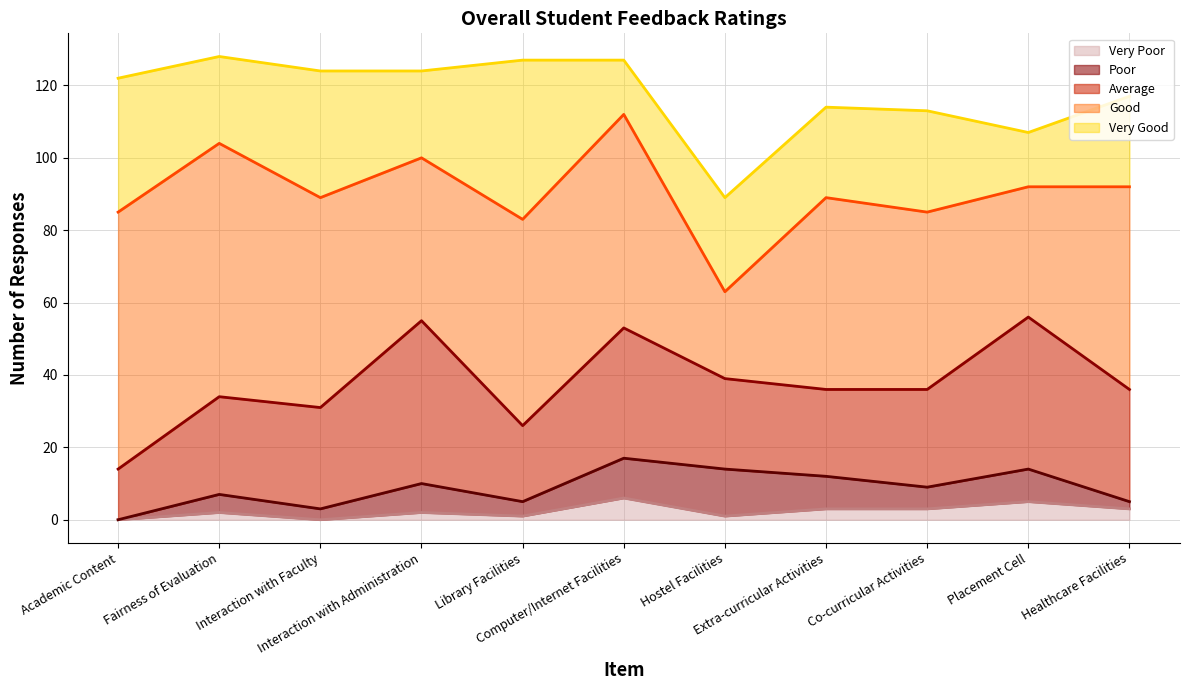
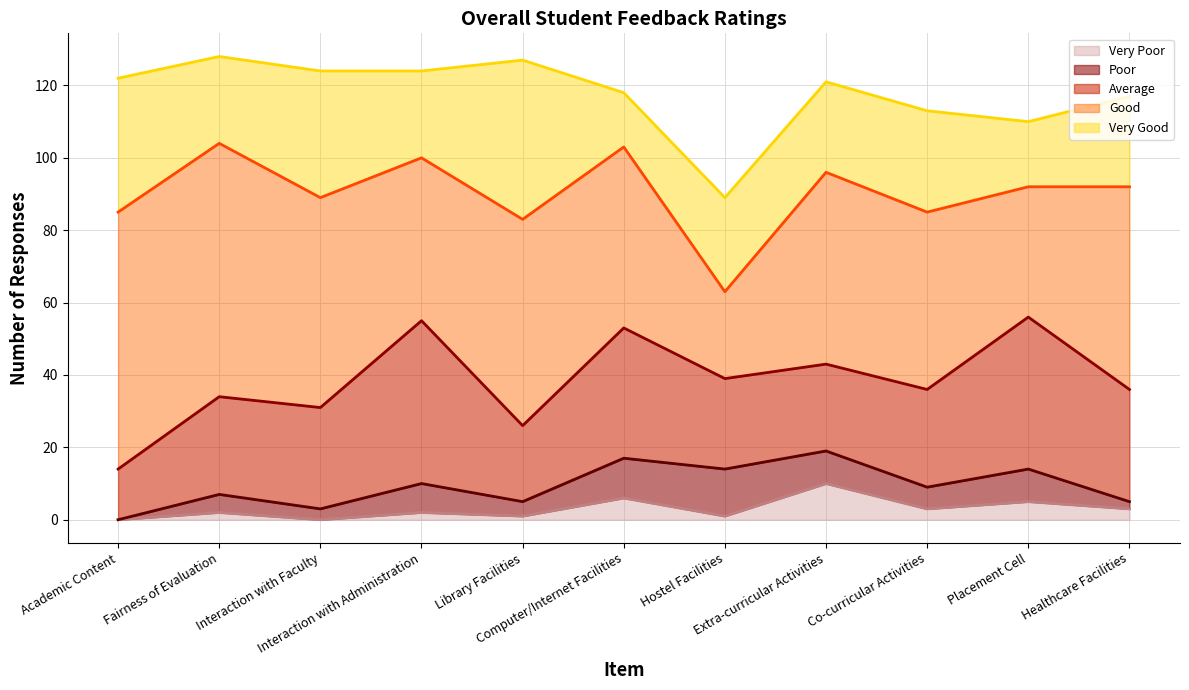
  {
    "Very Poor": {
      "Fairness of Evaluation": 2,
      "Interaction with Faculty": 0,
      "Interaction with Administration": 2,
      "Library Facilities": 1,
      "Computer/Internet Facilities": 6,
      "Hostel Facilities": 1,
-     "Extra-curricular Activities": 3,
+     "Extra-curricular Activities": 10,
      "Co-curricular Activities": 3,
      "Placement Cell": 5,
      "Healthcare Facilities": 3
    },
    "Poor": {
      "Fairness of Evaluation": 5,
      "Interaction with Faculty": 3,
      "Interaction with Administration": 8,
      "Library Facilities": 4,
      "Computer/Internet Facilities": 11,
      "Hostel Facilities": 13,
      "Extra-curricular Activities": 9,
      "Co-curricular Activities": 6,
      "Placement Cell": 9,
      "Healthcare Facilities": 2
    },
    "Average": {
      "Academic Content": 14,
      "Fairness of Evaluation": 27,
      "Interaction with Faculty": 28,
      "Interaction with Administration": 45,
      "Library Facilities": 21,
      "Computer/Internet Facilities": 36,
      "Hostel Facilities": 25,
      "Extra-curricular Activities": 24,
      "Co-curricular Activities": 27,
      "Placement Cell": 42,
      "Healthcare Facilities": 31
    },
    "Good": {
      "Academic Content": 71,
      "Fairness of Evaluation": 70,
      "Interaction with Faculty": 58,
      "Interaction with Administration": 45,
      "Library Facilities": 57,
-     "Computer/Internet Facilities": 59,
+     "Computer/Internet Facilities": 50,
      "Hostel Facilities": 24,
      "Extra-curricular Activities": 53,
      "Co-curricular Activities": 49,
      "Placement Cell": 36,
      "Healthcare Facilities": 56
    },
    "Very Good": {
      "Academic Content": 37,
      "Fairness of Evaluation": 24,
      "Interaction with Faculty": 35,
      "Interaction with Administration": 24,
      "Library Facilities": 44,
      "Computer/Internet Facilities": 15,
      "Hostel Facilities": 26,
      "Extra-curricular Activities": 25,
      "Co-curricular Activities": 28,
-     "Placement Cell": 15
+     "Placement Cell": 18
    }
  }
